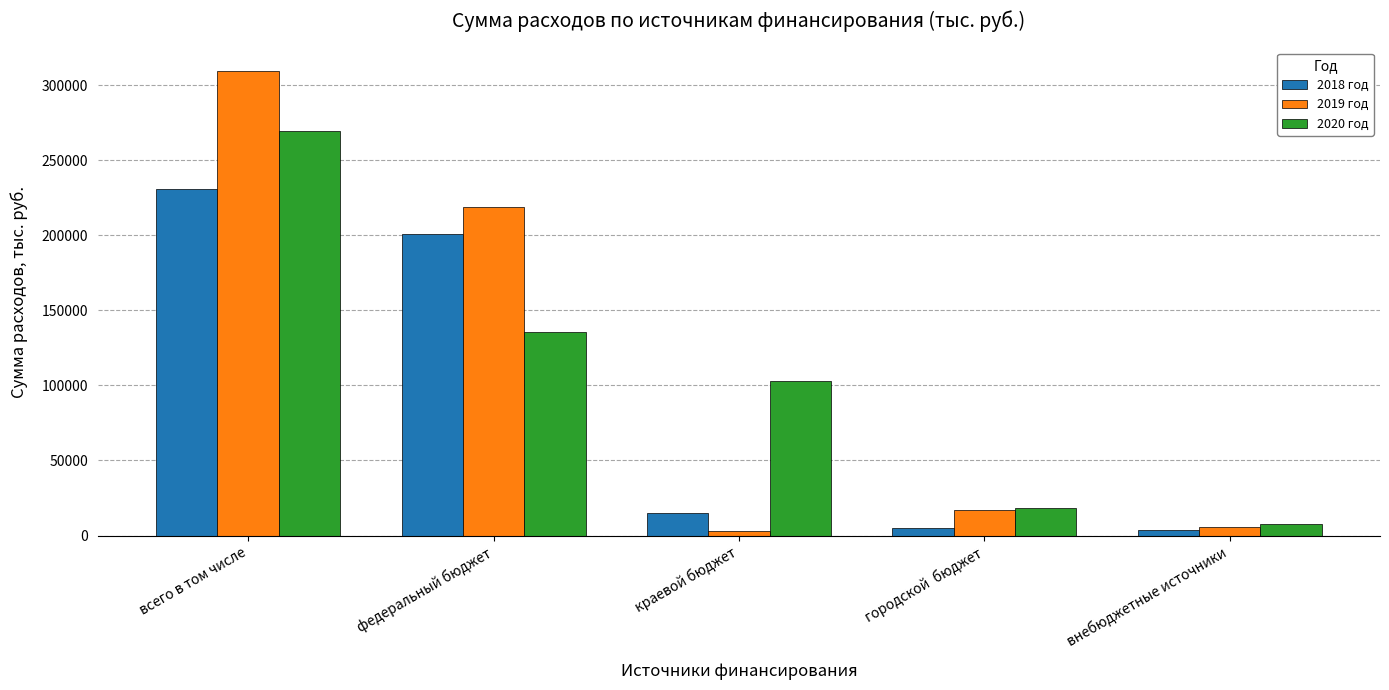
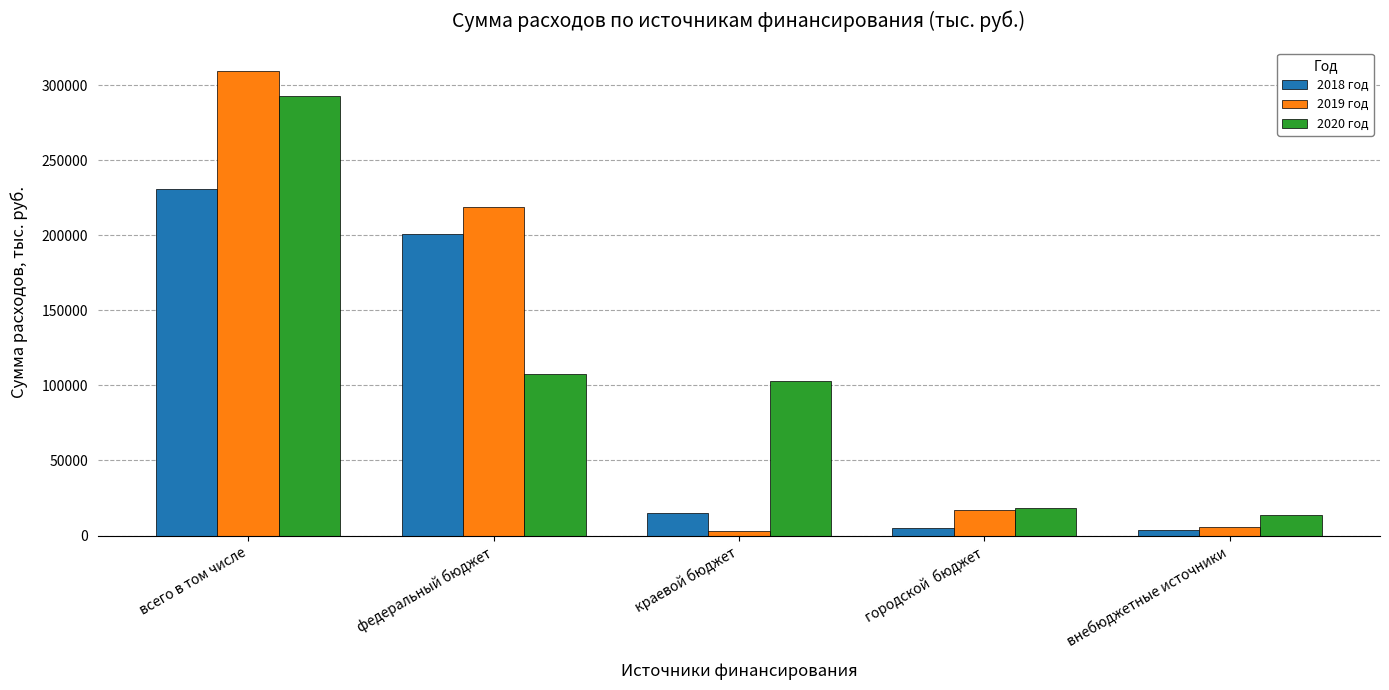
  {
    "2018 год": {
      "всего в том числе": 231000,
      "федеральный бюджет": 201000,
      "краевой бюджет": 15000,
      "городской бюджет": 5000,
      "внебюджетные источники": 4000
    },
    "2019 год": {
      "всего в том числе": 309000,
      "федеральный бюджет": 219000,
      "краевой бюджет": 3000,
      "городской бюджет": 17000,
      "внебюджетные источники": 5000
    },
    "2020 год": {
-     "всего в том числе": 270000,
-     "федеральный бюджет": 135000,
+     "всего в том числе": 293000,
+     "федеральный бюджет": 108000,
      "краевой бюджет": 103000,
      "городской бюджет": 18000,
-     "внебюджетные источники": 7000
+     "внебюджетные источники": 14000
    }
  }
